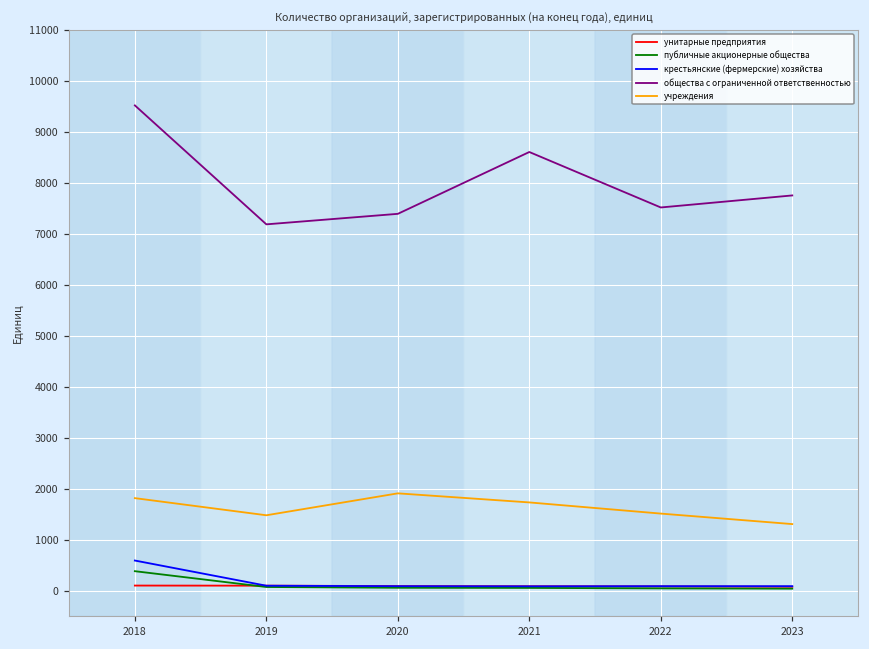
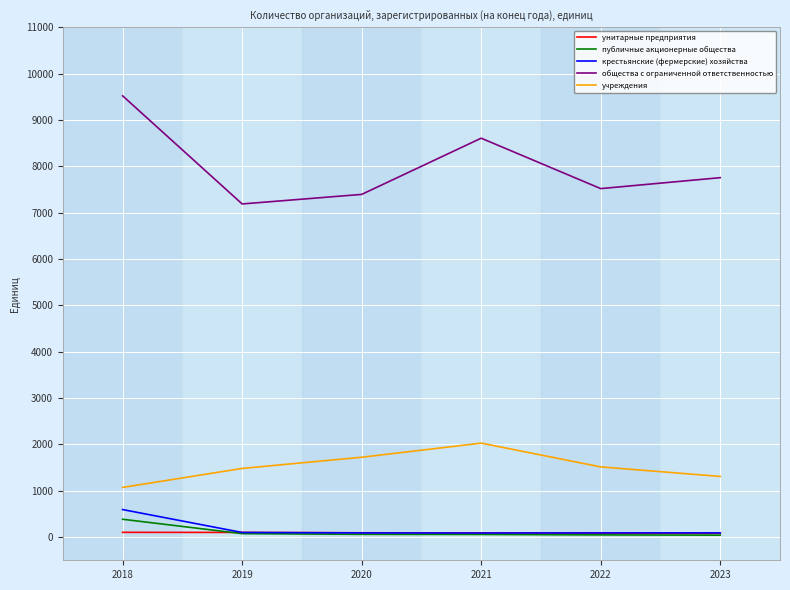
  {
    "унитарные предприятия": {
      "2018": 100
    },
    "публичные акционерные общества": {
      "2018": 400
    },
    "крестьянские (фермерские) хозяйства": {
      "2018": 600
    },
    "общества с ограниченной ответственностью": {
      "2018": 9500,
      "2019": 7200,
      "2020": 7400,
      "2021": 8600,
      "2022": 7500,
      "2023": 7800
    },
    "учреждения": {
-     "2018": 1800,
+     "2018": 1100,
      "2019": 1500,
-     "2020": 1900,
-     "2021": 1700,
+     "2020": 1700,
+     "2021": 2000,
      "2022": 1500,
      "2023": 1300
    }
  }
